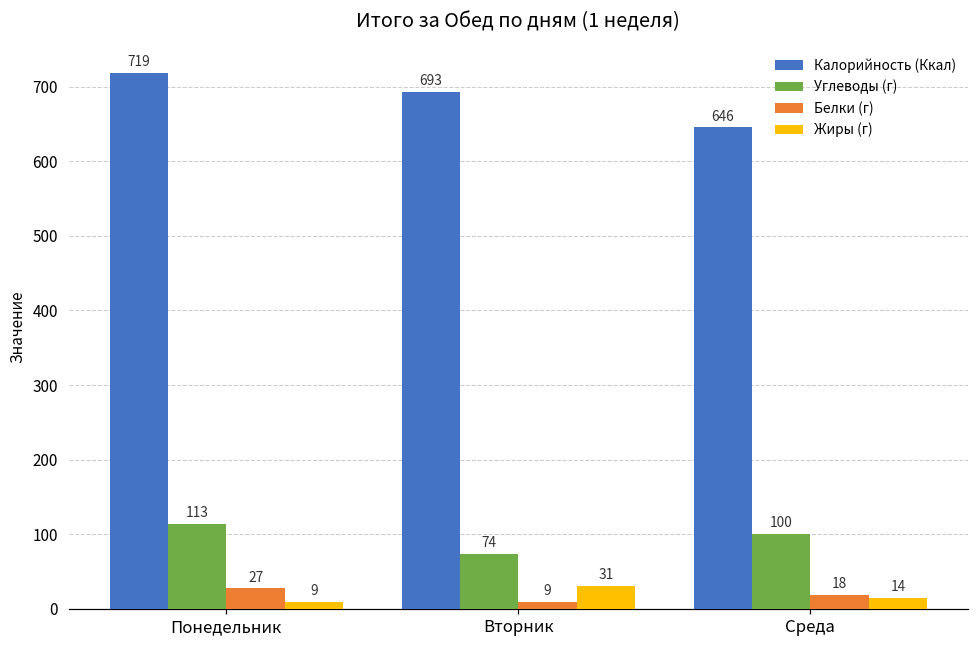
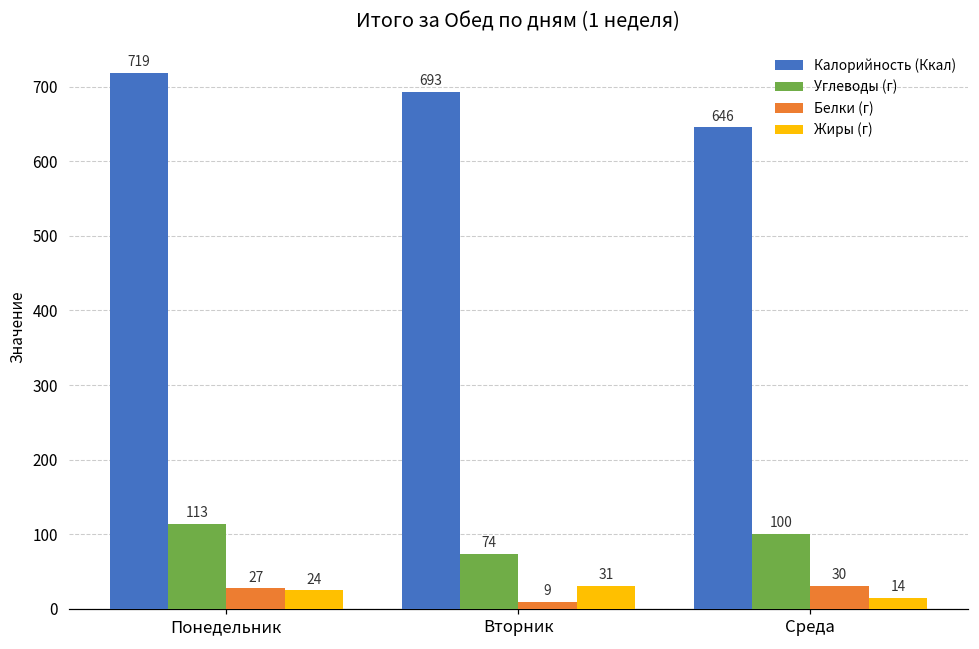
  {
    "Калорийность (Ккал)": {
      "Понедельник": 719,
      "Вторник": 693,
      "Среда": 646
    },
    "Углеводы (г)": {
      "Понедельник": 113,
      "Вторник": 74,
      "Среда": 100
    },
    "Белки (г)": {
      "Понедельник": 27,
      "Вторник": 9,
-     "Среда": 18
+     "Среда": 30
    },
    "Жиры (г)": {
-     "Понедельник": 9,
+     "Понедельник": 24,
      "Вторник": 31,
      "Среда": 14
    }
  }
